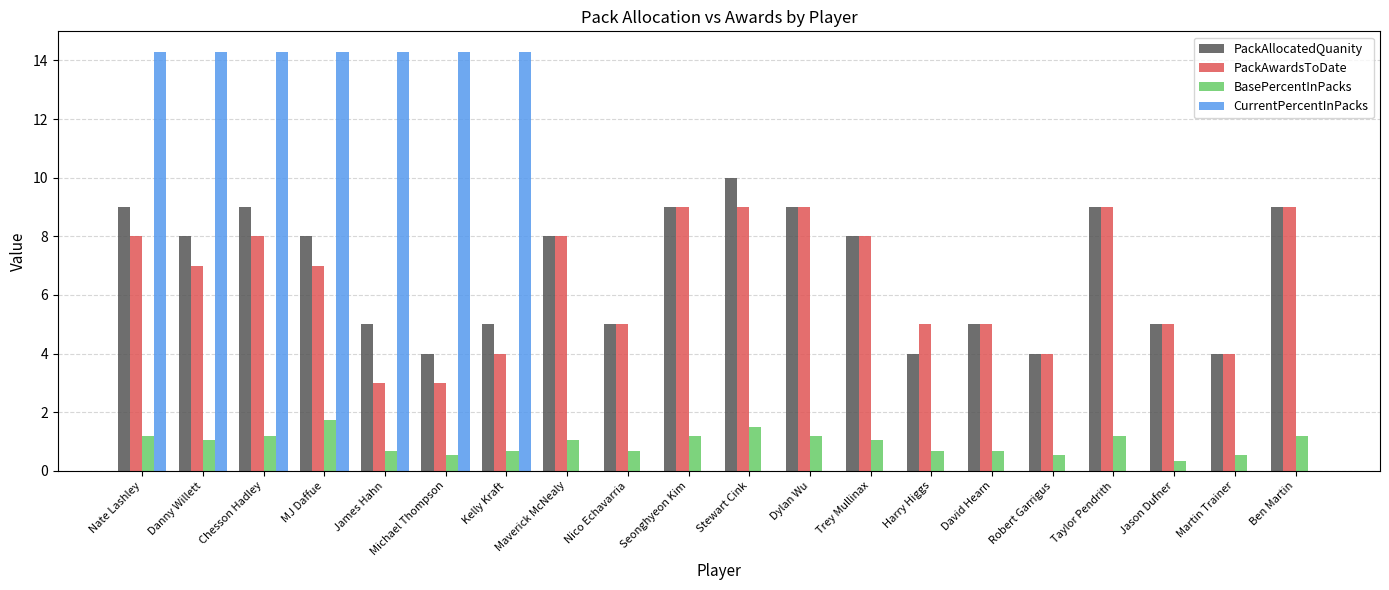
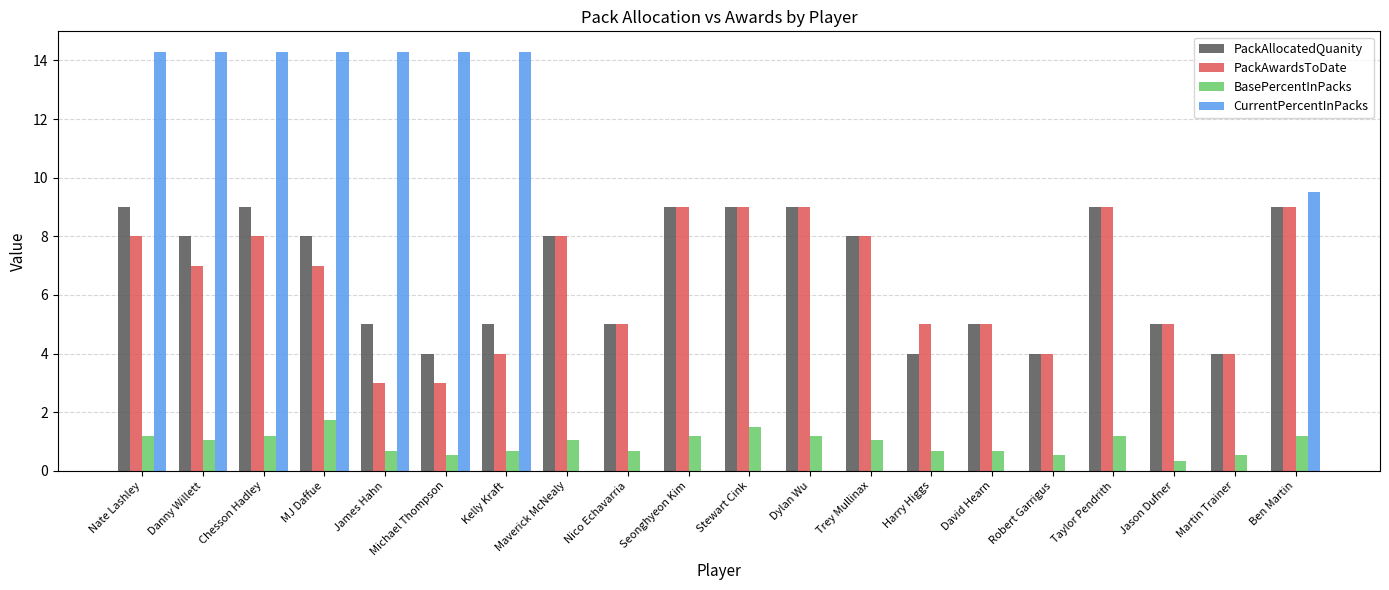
  {
    "PackAllocatedQuanity": {
      "Nate Lashley": 9,
      "Danny Willett": 8,
      "Chesson Hadley": 9,
      "MJ Daffue": 8,
      "James Hahn": 5,
      "Michael Thompson": 4,
      "Kelly Kraft": 5,
      "Maverick McNealy": 8,
      "Nico Echavarria": 5,
      "Seonghyeon Kim": 9,
-     "Stewart Cink": 10,
+     "Stewart Cink": 9,
      "Dylan Wu": 9,
      "Trey Mullinax": 8,
      "Harry Higgs": 4,
      "David Hearn": 5,
      "Robert Garrigus": 4,
      "Taylor Pendrith": 9,
      "Jason Dufner": 5,
      "Martin Trainer": 4,
      "Ben Martin": 9
    },
    "PackAwardsToDate": {
      "Nate Lashley": 8.0,
      "Danny Willett": 7.0,
      "Chesson Hadley": 8.0,
      "MJ Daffue": 7.0,
      "James Hahn": 3.0,
      "Michael Thompson": 3.0,
      "Kelly Kraft": 4.0,
      "Maverick McNealy": 8.0,
      "Nico Echavarria": 5.0,
      "Seonghyeon Kim": 9.0,
      "Stewart Cink": 9.0,
      "Dylan Wu": 9.0,
      "Trey Mullinax": 8.0,
      "Harry Higgs": 5.0,
      "David Hearn": 5.0,
      "Robert Garrigus": 4.0,
      "Taylor Pendrith": 9.0,
      "Jason Dufner": 5.0,
      "Martin Trainer": 4.0,
      "Ben Martin": 9.0
    },
    "BasePercentInPacks": {
      "Nate Lashley": 1.2,
      "Danny Willett": 1.1,
      "Chesson Hadley": 1.2,
      "MJ Daffue": 1.7,
      "James Hahn": 0.7,
      "Michael Thompson": 0.5,
      "Kelly Kraft": 0.7,
      "Maverick McNealy": 1.1,
      "Nico Echavarria": 0.7,
      "Seonghyeon Kim": 1.2,
      "Stewart Cink": 1.5,
      "Dylan Wu": 1.2,
      "Trey Mullinax": 1.1,
      "Harry Higgs": 0.7,
      "David Hearn": 0.7,
      "Robert Garrigus": 0.5,
      "Taylor Pendrith": 1.2,
      "Jason Dufner": 0.3,
      "Martin Trainer": 0.5,
      "Ben Martin": 1.2
    },
    "CurrentPercentInPacks": {
      "Nate Lashley": 14.3,
      "Danny Willett": 14.3,
      "Chesson Hadley": 14.3,
      "MJ Daffue": 14.3,
      "James Hahn": 14.3,
      "Michael Thompson": 14.3,
      "Kelly Kraft": 14.3,
      "Maverick McNealy": 0.0,
      "Nico Echavarria": 0.0,
      "Seonghyeon Kim": 0.0,
      "Stewart Cink": 0.0,
      "Dylan Wu": 0.0,
      "Trey Mullinax": 0.0,
      "Harry Higgs": 0.0,
      "David Hearn": 0.0,
      "Robert Garrigus": 0.0,
      "Taylor Pendrith": 0.0,
      "Jason Dufner": 0.0,
      "Martin Trainer": 0.0,
-     "Ben Martin": 0.0
+     "Ben Martin": 9.5
    }
  }
